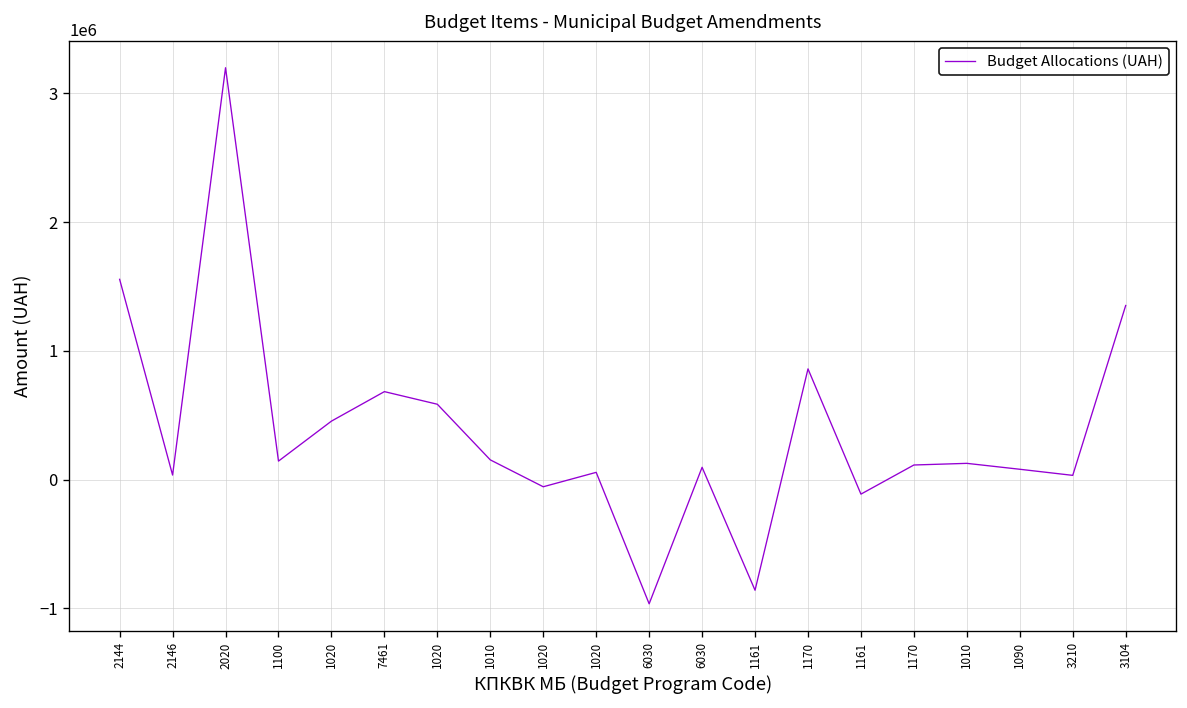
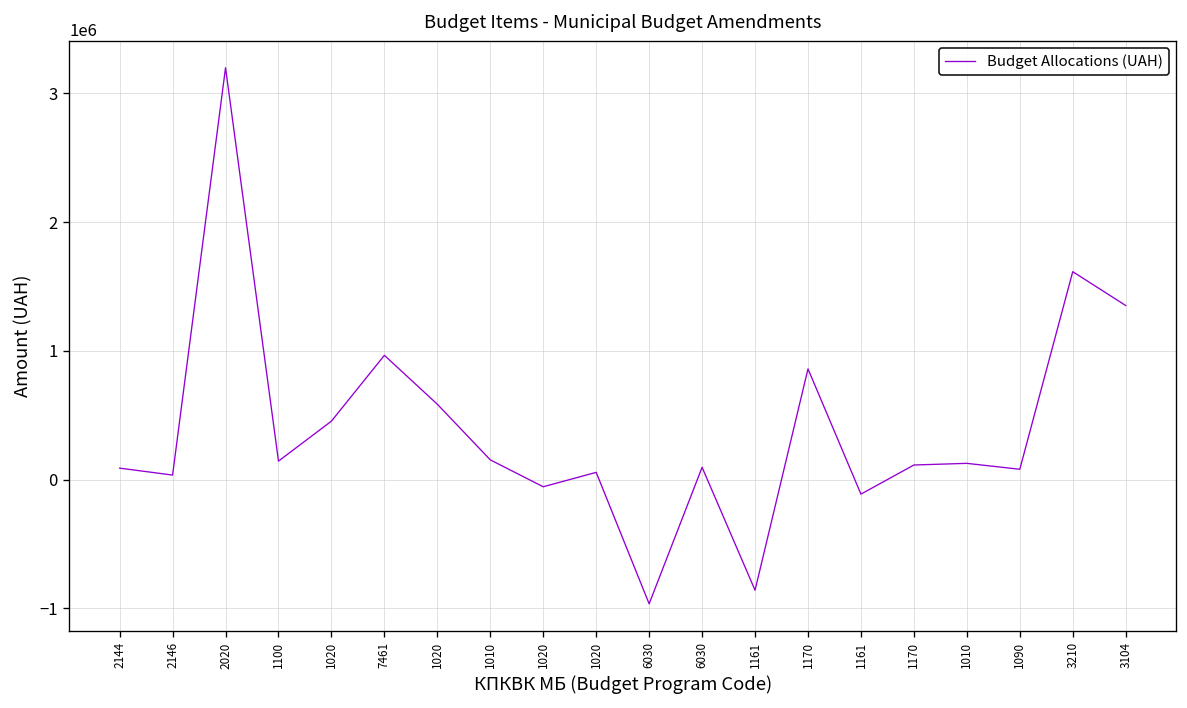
  {
-   "2144": 1560000,
+   "2144": 90000,
    "2146": 40000,
    "2020": 3200000,
    "1100": 140000,
-   "7461": 680000,
+   "7461": 970000,
    "1090": 80000,
-   "3210": 30000,
+   "3210": 1620000,
    "3104": 1350000
  }
